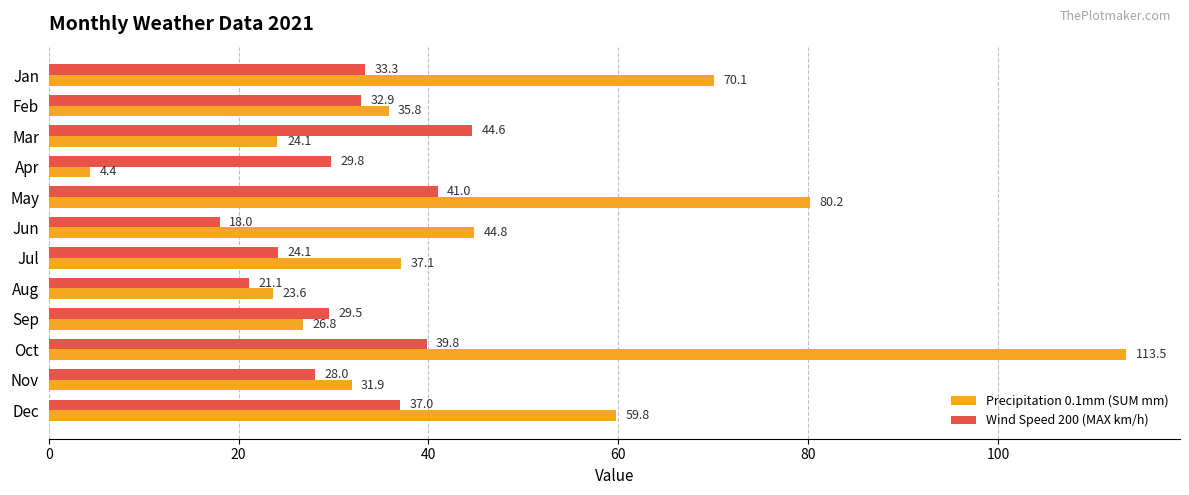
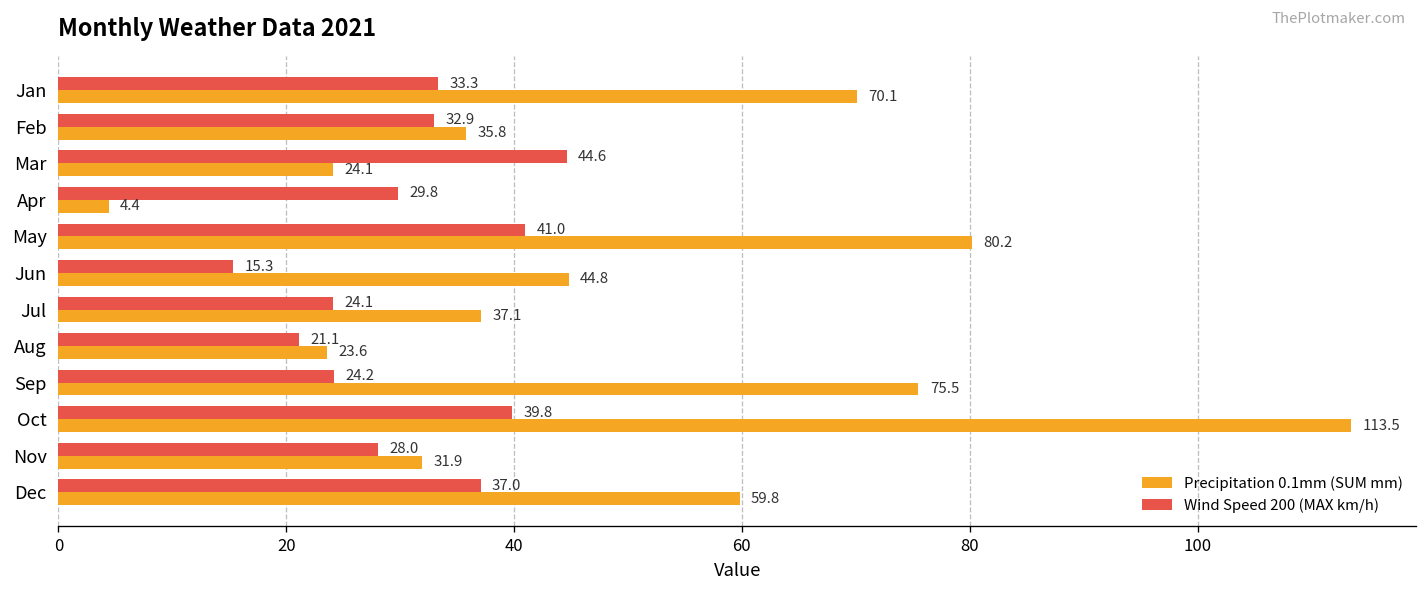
  {
    "Precipitation 0.1mm (SUM mm)": {
      "Jan": 70.1,
      "Feb": 35.8,
      "Mar": 24.1,
      "Apr": 4.4,
      "May": 80.2,
      "Jun": 44.8,
      "Jul": 37.1,
      "Aug": 23.6,
-     "Sep": 26.8,
+     "Sep": 75.5,
      "Oct": 113.5,
      "Nov": 31.9,
      "Dec": 59.8
    },
    "Wind Speed 200 (MAX km/h)": {
      "Jan": 33.3,
      "Feb": 32.9,
      "Mar": 44.6,
      "Apr": 29.8,
      "May": 41.0,
-     "Jun": 18.0,
+     "Jun": 15.3,
      "Jul": 24.1,
      "Aug": 21.1,
-     "Sep": 29.5,
+     "Sep": 24.2,
      "Oct": 39.8,
      "Nov": 28.0,
      "Dec": 37.0
    }
  }
